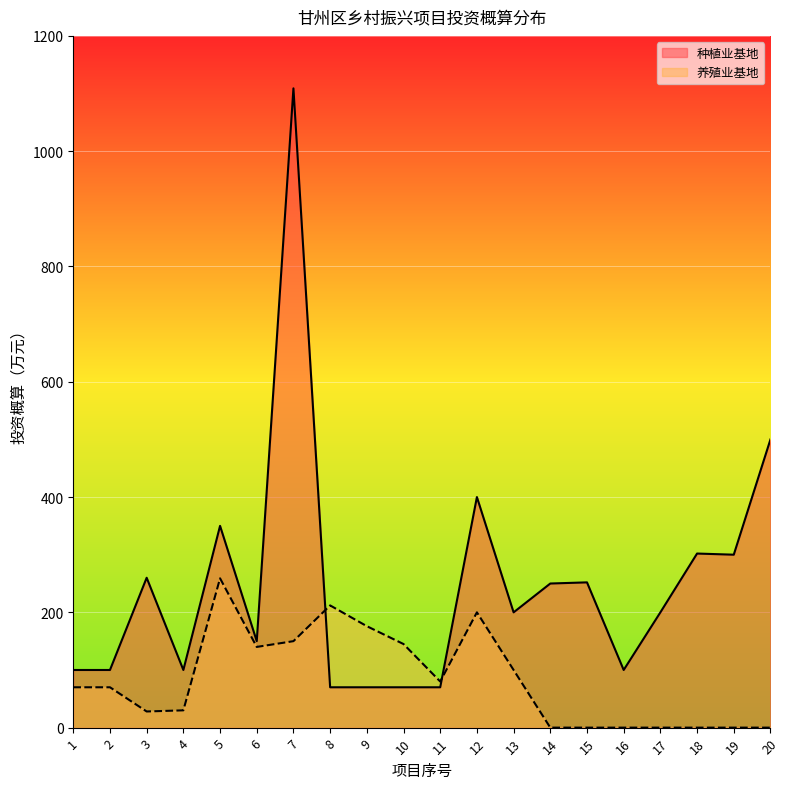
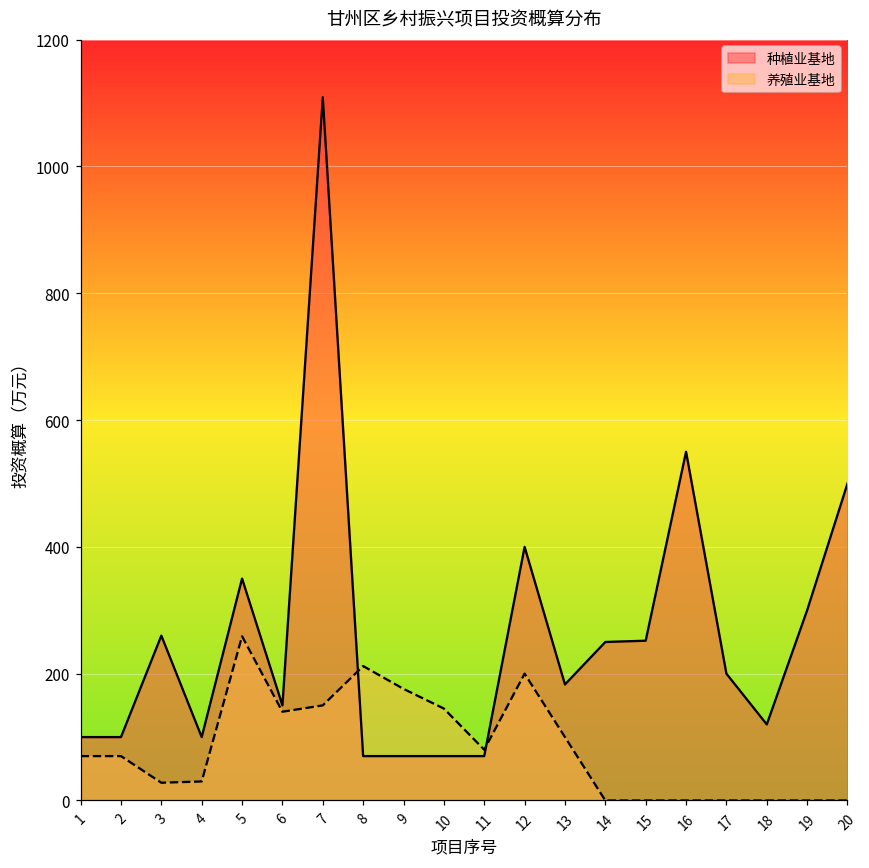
  {
    "种植业基地": {
      "1": 100,
      "2": 100,
      "3": 260,
      "4": 100,
      "5": 350,
      "6": 150,
      "7": 1110,
      "8": 70,
      "9": 70,
      "10": 70,
      "11": 70,
      "12": 400,
-     "13": 200,
+     "13": 180,
      "14": 250,
      "15": 250,
-     "16": 100,
+     "16": 550,
      "17": 200,
-     "18": 300,
+     "18": 120,
      "19": 300,
      "20": 500
    },
    "养殖业基地": {
      "1": 70,
      "2": 70,
      "3": 30,
      "4": 30,
      "5": 260,
      "6": 140,
      "7": 150,
      "8": 210,
      "9": 180,
      "10": 150,
      "11": 80,
      "12": 200,
      "13": 100,
      "14": 0,
      "15": 0,
      "16": 0,
      "17": 0,
      "18": 0,
      "19": 0,
      "20": 0
    }
  }
